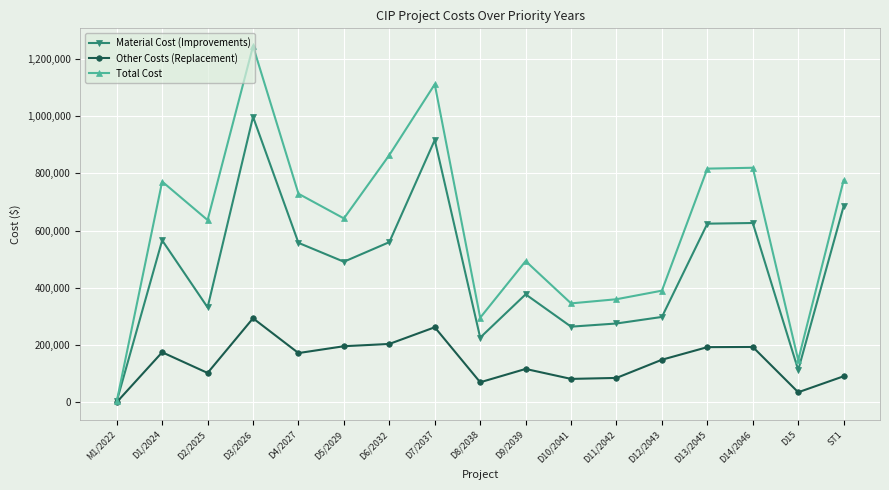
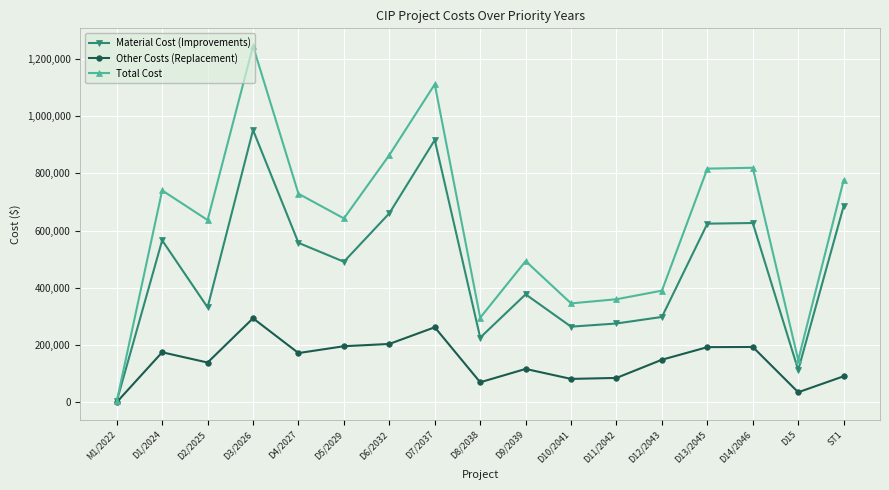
  {
    "Material Cost (Improvements)": {
      "D1/2024": "570,000",
      "D2/2025": "330,000",
-     "D3/2026": "1,000,000",
+     "D3/2026": "950,000",
      "D4/2027": "560,000",
      "D5/2029": "490,000",
-     "D6/2032": "560,000",
+     "D6/2032": "660,000",
      "D7/2037": "920,000",
      "D8/2038": "230,000",
      "D9/2039": "380,000",
      "D10/2041": "260,000",
      "D11/2042": "280,000",
      "D12/2043": "300,000",
      "D13/2045": "620,000",
      "D14/2046": "630,000",
      "D15": "110,000",
      "ST1": "690,000"
    },
    "Other Costs (Replacement)": {
      "D1/2024": "170,000",
-     "D2/2025": "100,000",
+     "D2/2025": "140,000",
      "D3/2026": "290,000",
      "D4/2027": "170,000",
      "D5/2029": "200,000",
      "D6/2032": "200,000",
      "D7/2037": "260,000",
      "D8/2038": "70,000",
      "D9/2039": "120,000",
      "D10/2041": "80,000",
      "D11/2042": "80,000",
      "D12/2043": "150,000",
      "D13/2045": "190,000",
      "D14/2046": "190,000",
      "D15": "30,000",
      "ST1": "90,000"
    },
    "Total Cost": {
-     "D1/2024": "770,000",
+     "D1/2024": "740,000",
      "D2/2025": "640,000",
      "D4/2027": "730,000",
      "D5/2029": "640,000",
      "D6/2032": "860,000",
      "D7/2037": "1,110,000",
      "D8/2038": "300,000",
      "D9/2039": "490,000",
      "D10/2041": "350,000",
      "D11/2042": "360,000",
      "D12/2043": "390,000",
      "D13/2045": "820,000",
      "D14/2046": "820,000",
      "D15": "150,000",
      "ST1": "780,000"
    }
  }
